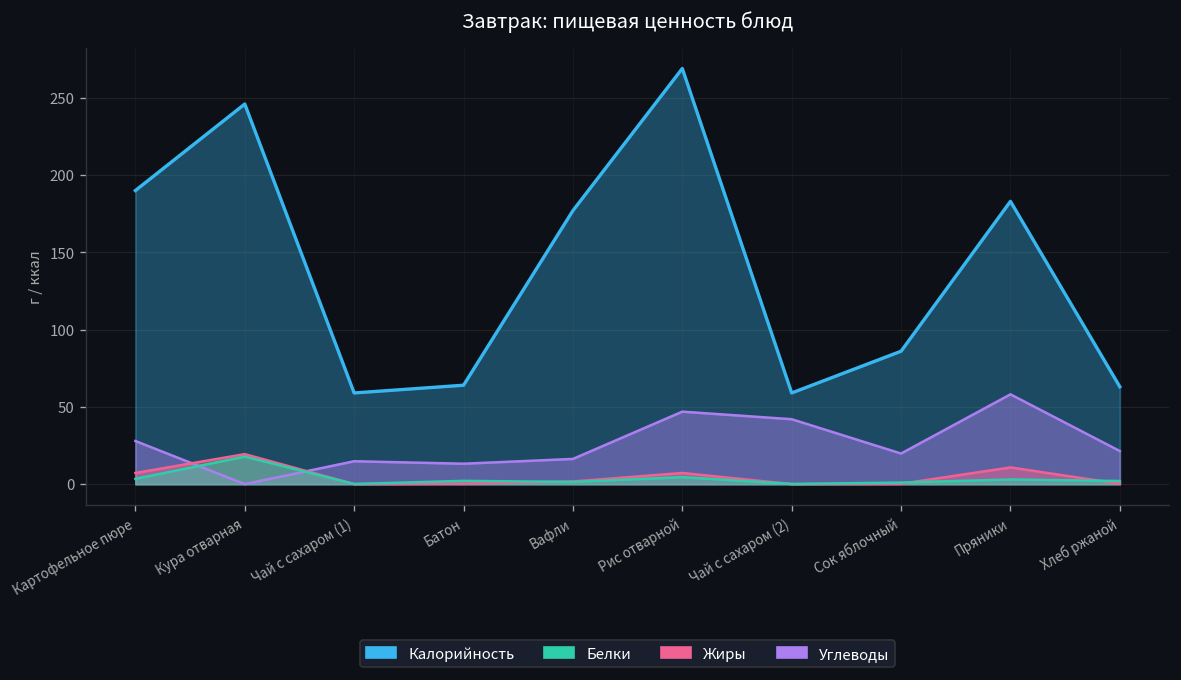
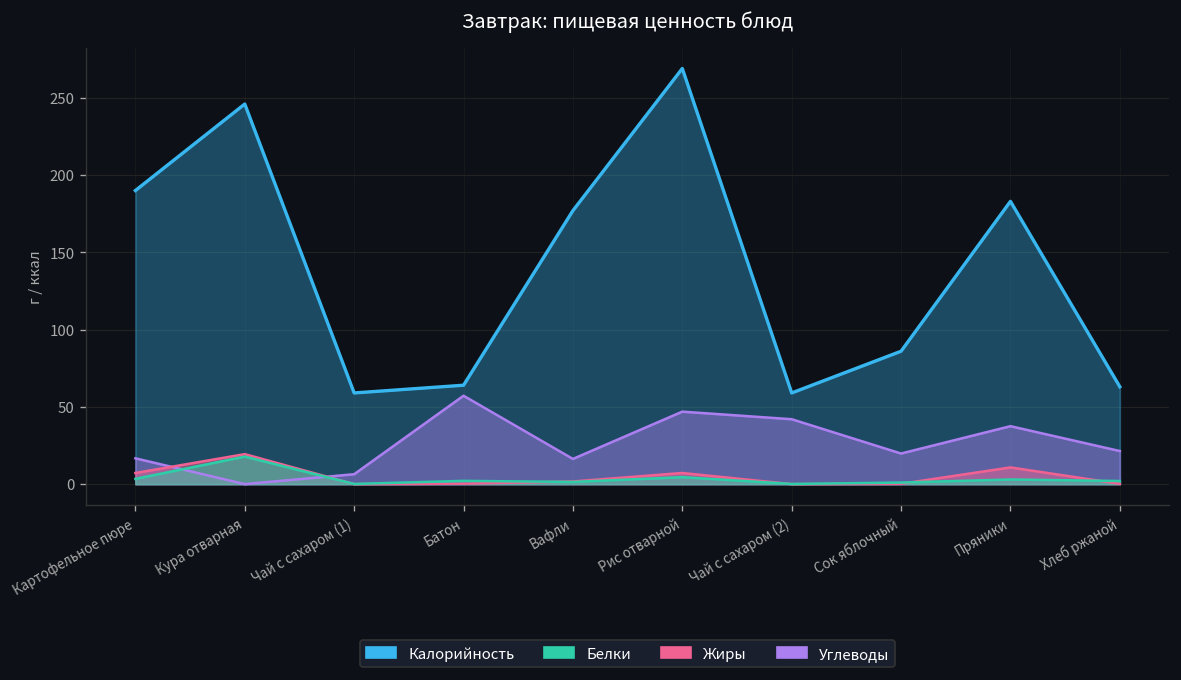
  {
    "Углеводы": {
-     "Картофельное пюре": 28,
+     "Картофельное пюре": 17,
      "Кура отварная": 0,
-     "Чай с сахаром (1)": 15,
-     "Батон": 13,
+     "Чай с сахаром (1)": 6,
+     "Батон": 57,
      "Вафли": 16,
      "Рис отварной": 47,
      "Чай с сахаром (2)": 42,
      "Сок яблочный": 20,
-     "Пряники": 58,
+     "Пряники": 38,
      "Хлеб ржаной": 21
    },
    "Жиры": {
      "Картофельное пюре": 7,
      "Рис отварной": 7,
      "Пряники": 11
    }
  }
